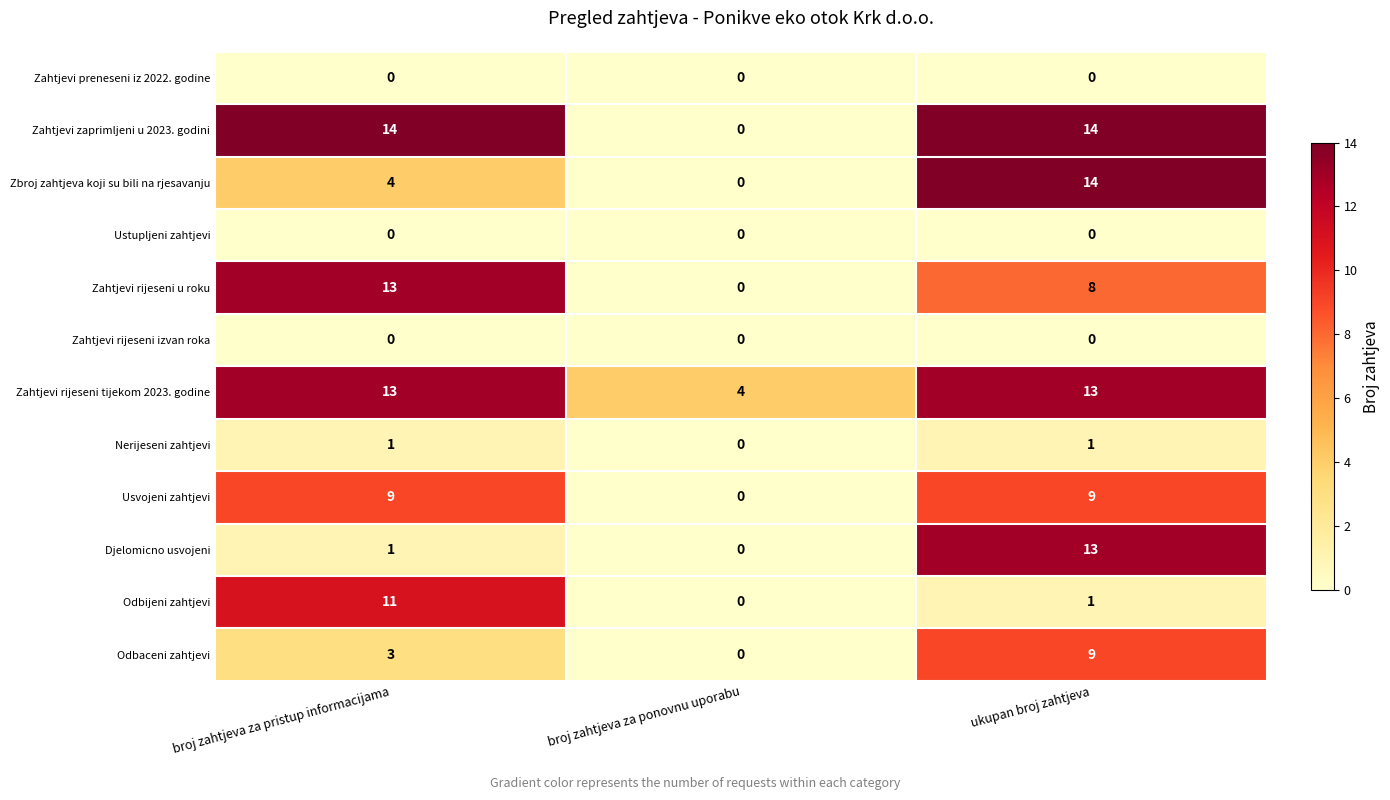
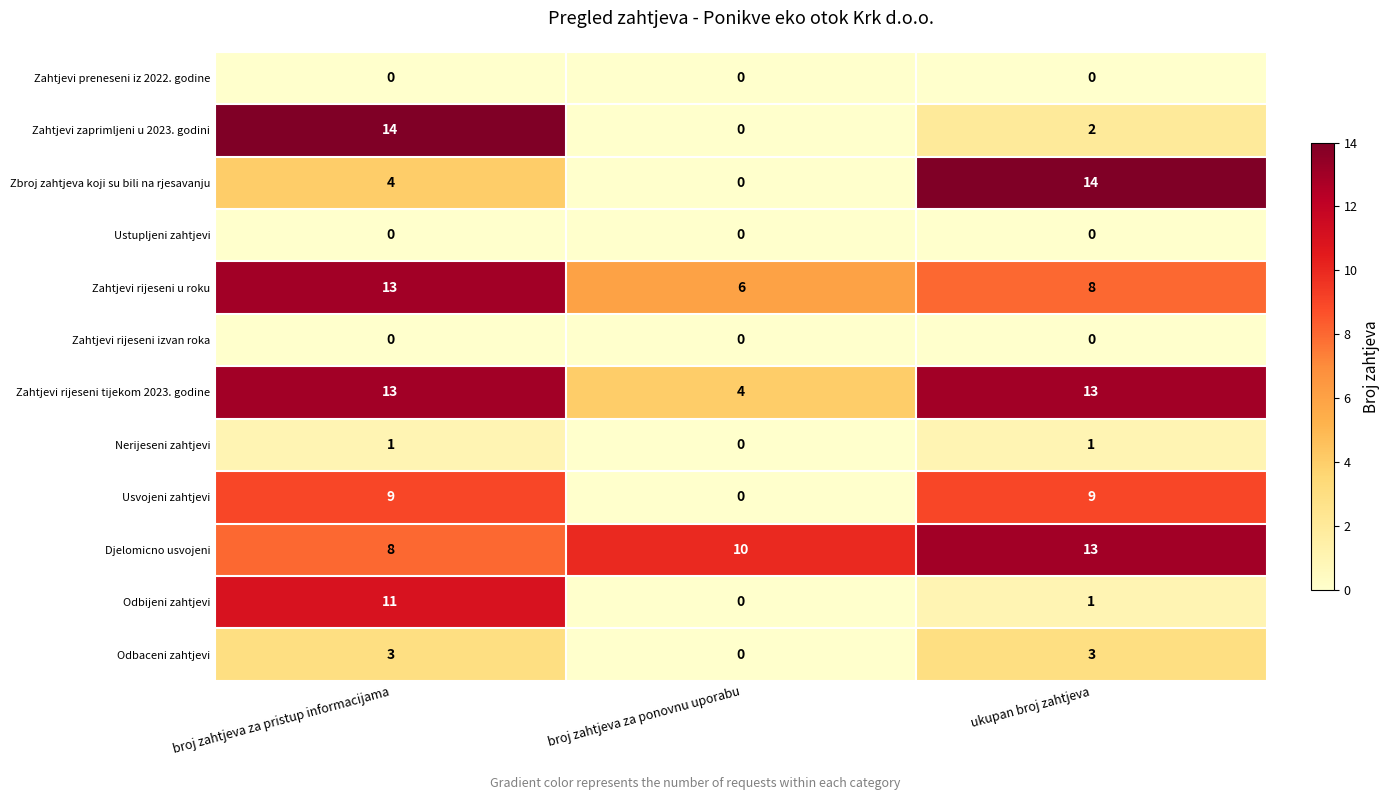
  {
    "Zahtjevi preneseni iz 2022. godine": {
      "broj zahtjeva za pristup informacijama": 0,
      "broj zahtjeva za ponovnu uporabu": 0,
      "ukupan broj zahtjeva": 0
    },
    "Zahtjevi zaprimljeni u 2023. godini": {
      "broj zahtjeva za pristup informacijama": 14,
      "broj zahtjeva za ponovnu uporabu": 0,
-     "ukupan broj zahtjeva": 14
+     "ukupan broj zahtjeva": 2
    },
    "Zbroj zahtjeva koji su bili na rjesavanju": {
      "broj zahtjeva za pristup informacijama": 4,
      "broj zahtjeva za ponovnu uporabu": 0,
      "ukupan broj zahtjeva": 14
    },
    "Ustupljeni zahtjevi": {
      "broj zahtjeva za pristup informacijama": 0,
      "broj zahtjeva za ponovnu uporabu": 0,
      "ukupan broj zahtjeva": 0
    },
    "Zahtjevi rijeseni u roku": {
      "broj zahtjeva za pristup informacijama": 13,
-     "broj zahtjeva za ponovnu uporabu": 0,
+     "broj zahtjeva za ponovnu uporabu": 6,
      "ukupan broj zahtjeva": 8
    },
    "Zahtjevi rijeseni izvan roka": {
      "broj zahtjeva za pristup informacijama": 0,
      "broj zahtjeva za ponovnu uporabu": 0,
      "ukupan broj zahtjeva": 0
    },
    "Zahtjevi rijeseni tijekom 2023. godine": {
      "broj zahtjeva za pristup informacijama": 13,
      "broj zahtjeva za ponovnu uporabu": 4,
      "ukupan broj zahtjeva": 13
    },
    "Nerijeseni zahtjevi": {
      "broj zahtjeva za pristup informacijama": 1,
      "broj zahtjeva za ponovnu uporabu": 0,
      "ukupan broj zahtjeva": 1
    },
    "Usvojeni zahtjevi": {
      "broj zahtjeva za pristup informacijama": 9,
      "broj zahtjeva za ponovnu uporabu": 0,
      "ukupan broj zahtjeva": 9
    },
    "Djelomicno usvojeni": {
-     "broj zahtjeva za pristup informacijama": 1,
-     "broj zahtjeva za ponovnu uporabu": 0,
+     "broj zahtjeva za pristup informacijama": 8,
+     "broj zahtjeva za ponovnu uporabu": 10,
      "ukupan broj zahtjeva": 13
    },
    "Odbijeni zahtjevi": {
      "broj zahtjeva za pristup informacijama": 11,
      "broj zahtjeva za ponovnu uporabu": 0,
      "ukupan broj zahtjeva": 1
    },
    "Odbaceni zahtjevi": {
      "broj zahtjeva za pristup informacijama": 3,
      "broj zahtjeva za ponovnu uporabu": 0,
-     "ukupan broj zahtjeva": 9
+     "ukupan broj zahtjeva": 3
    }
  }
